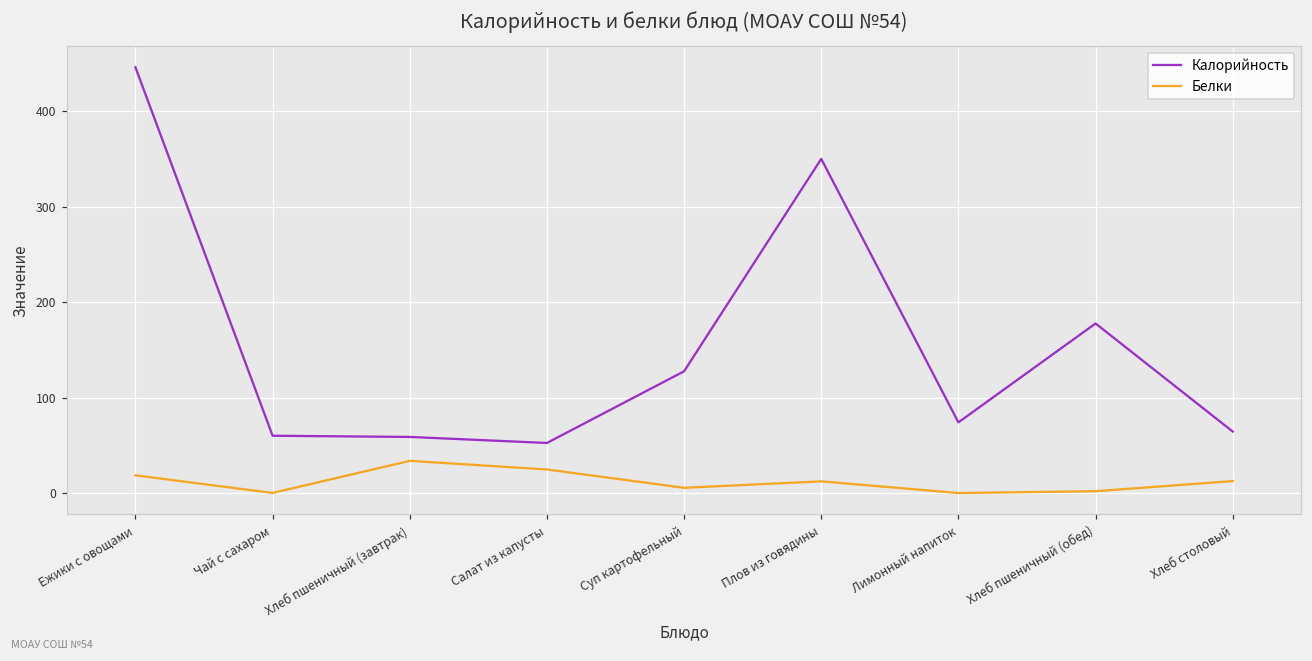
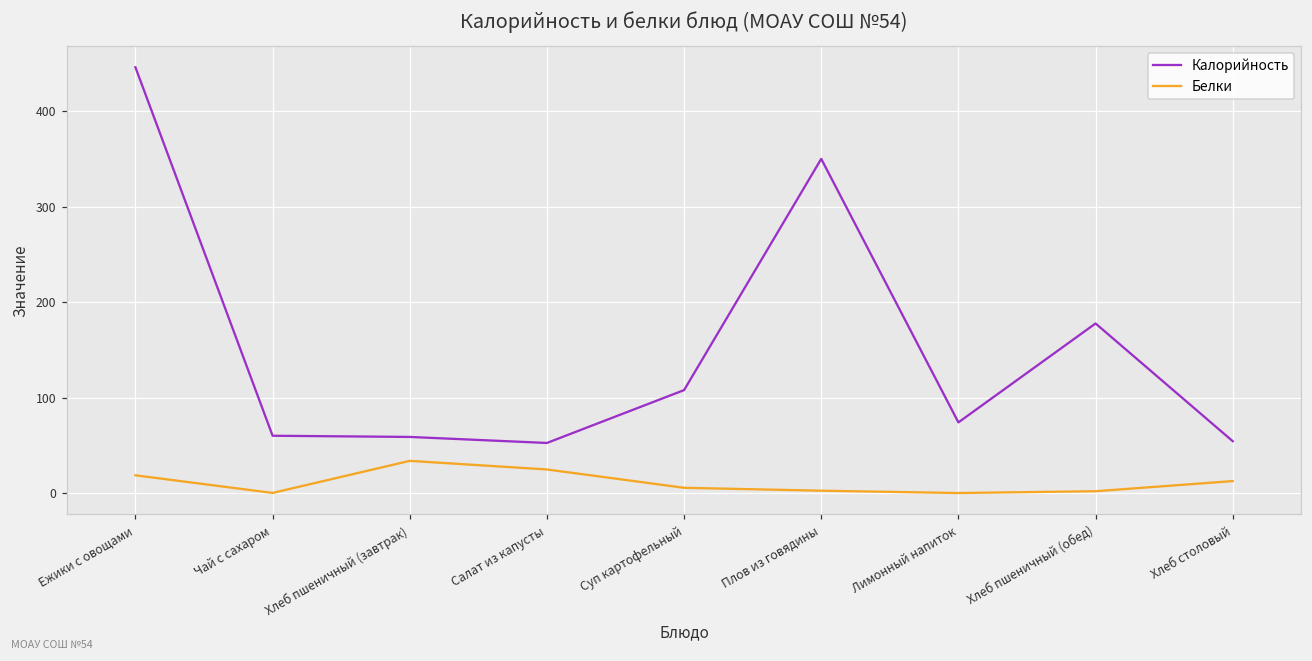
  {
    "Калорийность": {
      "Ежики с овощами": 450,
      "Чай с сахаром": 60,
      "Хлеб пшеничный (завтрак)": 60,
      "Салат из капусты": 50,
-     "Суп картофельный": 130,
+     "Суп картофельный": 110,
      "Плов из говядины": 350,
      "Лимонный напиток": 70,
      "Хлеб пшеничный (обед)": 180,
-     "Хлеб столовый": 60
+     "Хлеб столовый": 50
    },
    "Белки": {
      "Ежики с овощами": 20,
      "Чай с сахаром": 0,
      "Хлеб пшеничный (завтрак)": 30,
      "Салат из капусты": 20,
      "Суп картофельный": 10,
-     "Плов из говядины": 10,
+     "Плов из говядины": 0,
      "Лимонный напиток": 0,
      "Хлеб пшеничный (обед)": 0,
      "Хлеб столовый": 10
    }
  }
